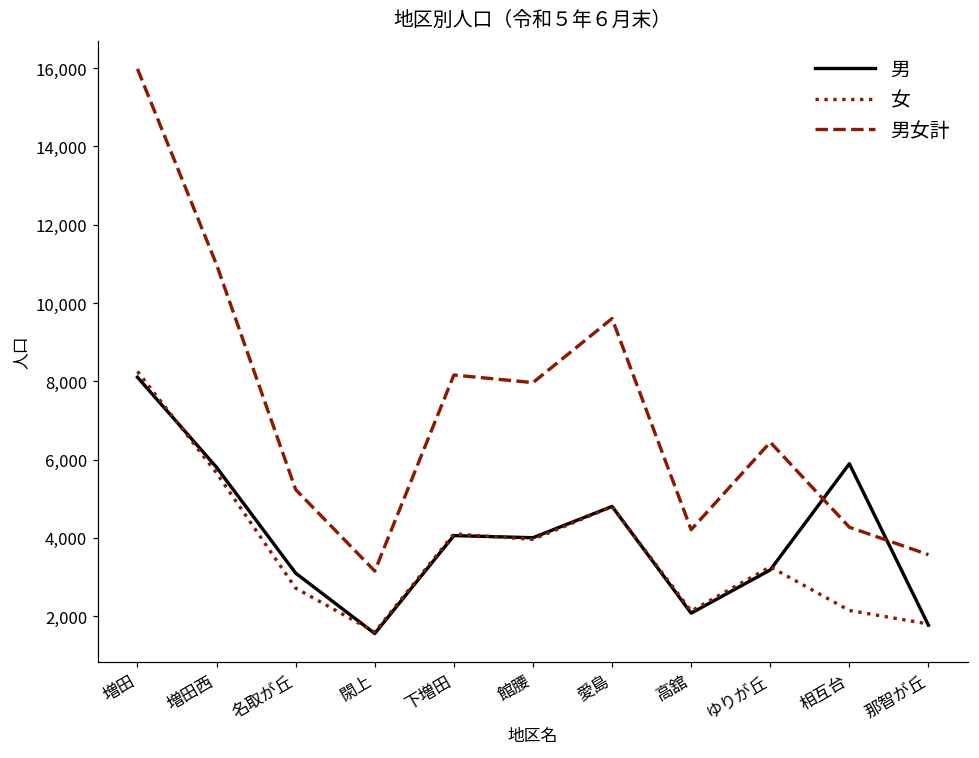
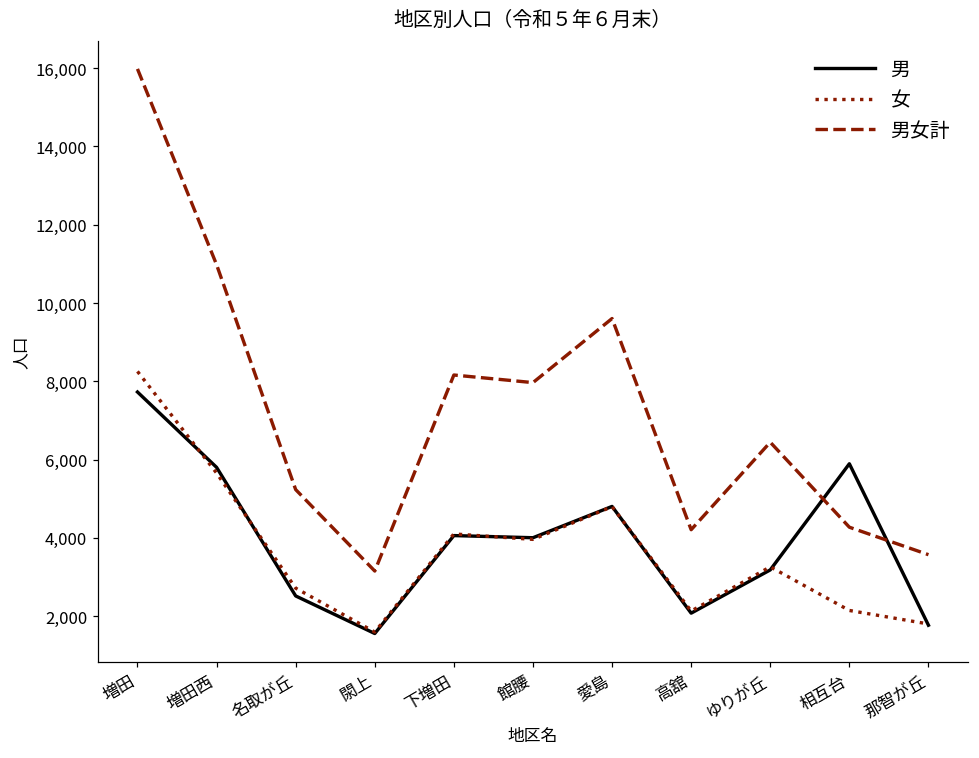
  {
    "男": {
-     "増田": "8,100",
+     "増田": "7,700",
      "増田西": "5,800",
-     "名取が丘": "3,100",
+     "名取が丘": "2,500",
      "ゆりが丘": "3,200",
      "相互台": "5,900"
    }
  }
